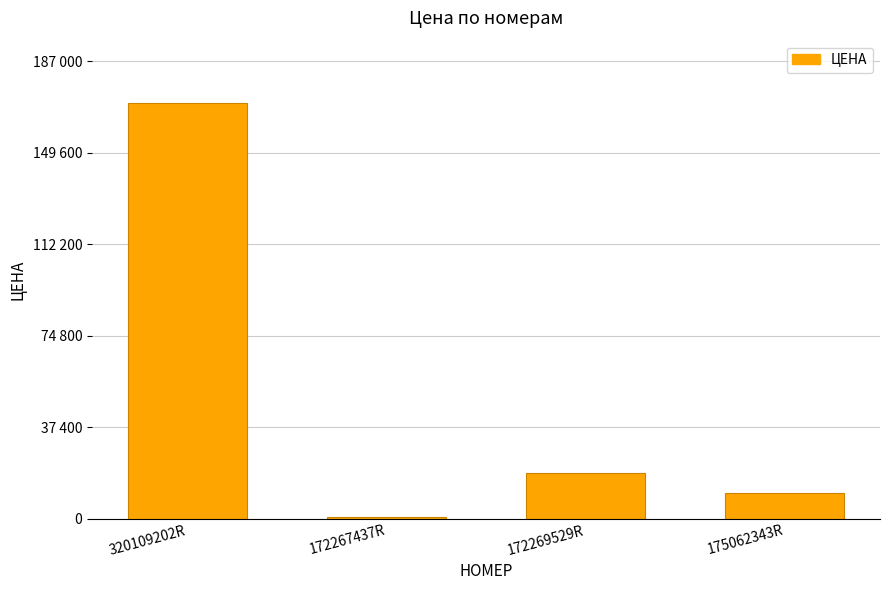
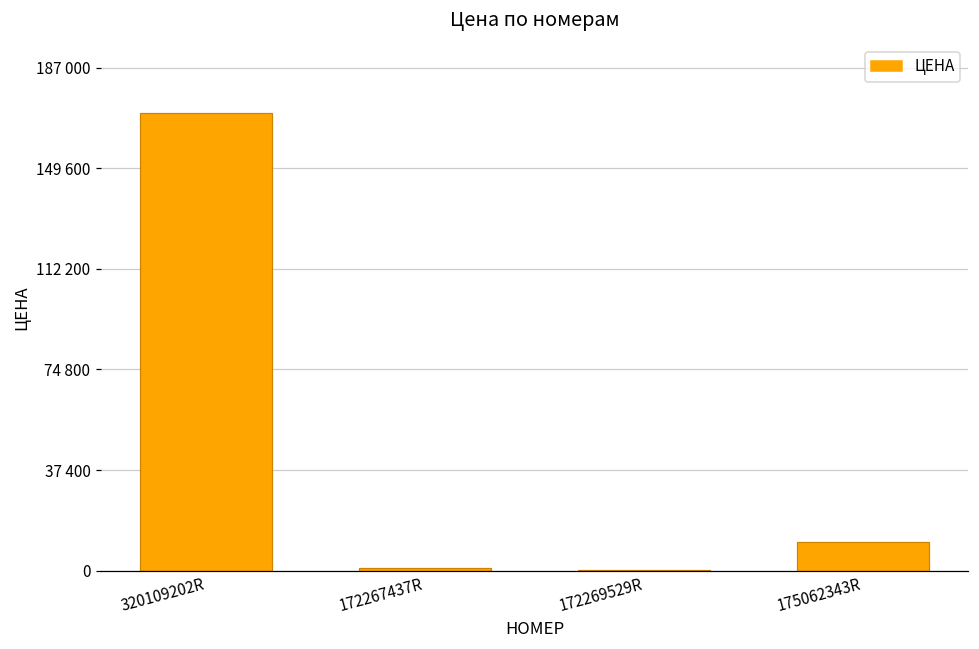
  {
    "320109202R": 170000,
-   "172269529R": 19000,
+   "172269529R": 0,
    "175062343R": 11000
  }
